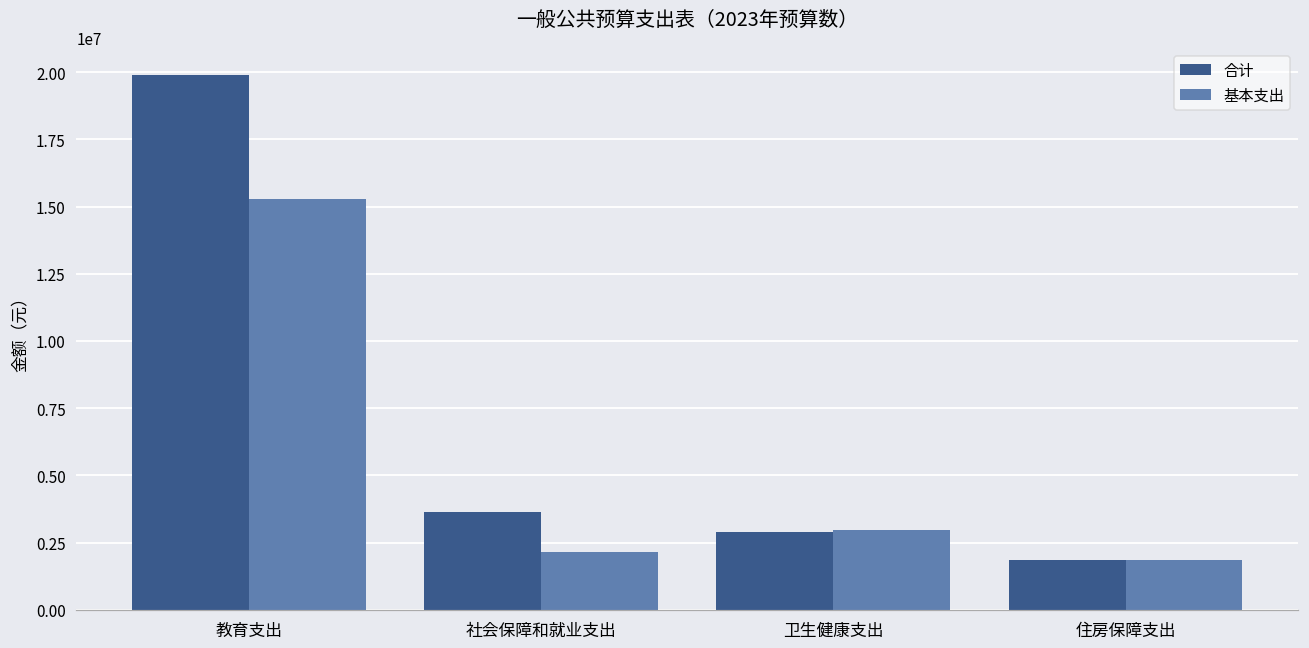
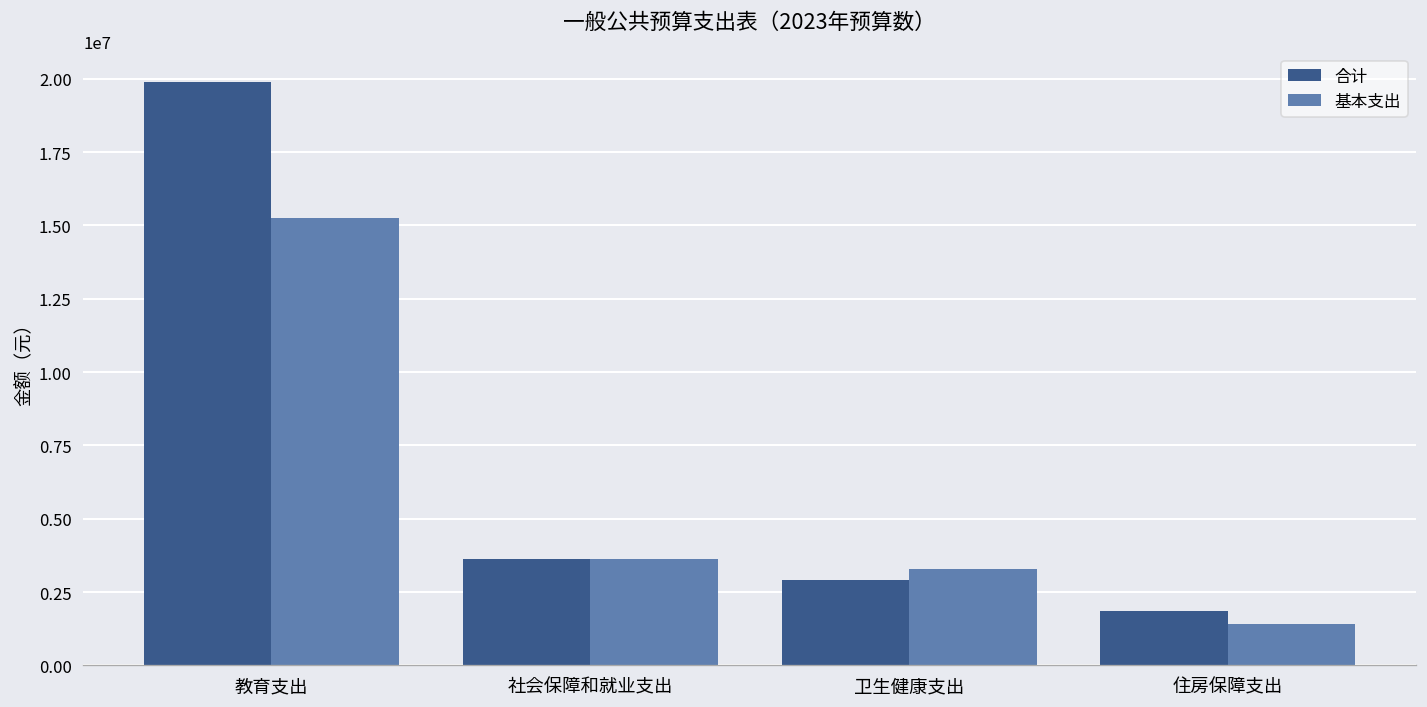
  {
    "合计": {
      "教育支出": 19900000,
      "社会保障和就业支出": 3600000,
      "卫生健康支出": 2900000,
      "住房保障支出": 1800000
    },
    "基本支出": {
      "教育支出": 15300000,
-     "社会保障和就业支出": 2200000,
-     "卫生健康支出": 3000000,
-     "住房保障支出": 1800000
+     "社会保障和就业支出": 3600000,
+     "卫生健康支出": 3300000,
+     "住房保障支出": 1400000
    }
  }
